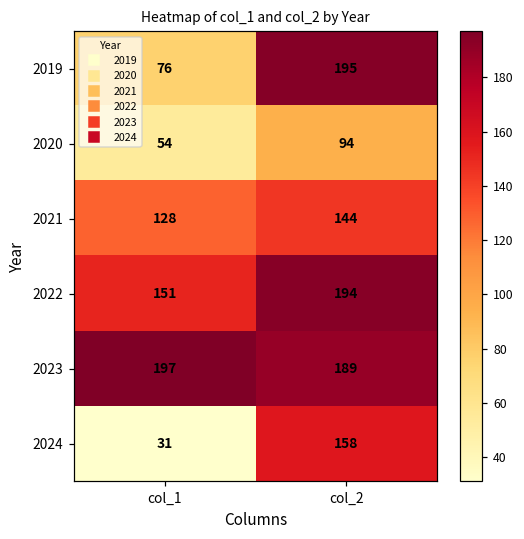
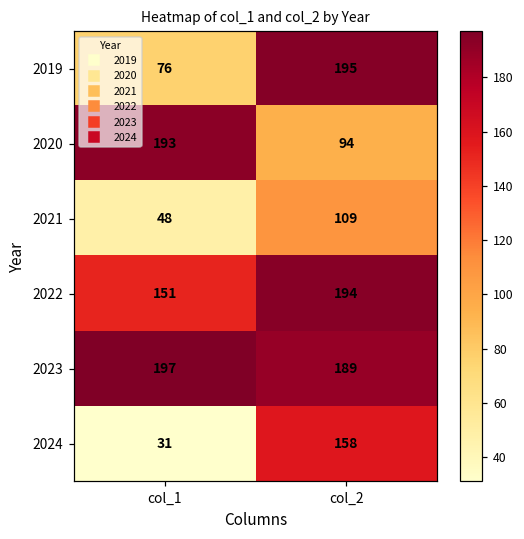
  {
    "2019": {
      "col_1": 76,
      "col_2": 195
    },
    "2020": {
-     "col_1": 54,
+     "col_1": 193,
      "col_2": 94
    },
    "2021": {
-     "col_1": 128,
-     "col_2": 144
+     "col_1": 48,
+     "col_2": 109
    },
    "2022": {
      "col_1": 151,
      "col_2": 194
    },
    "2023": {
      "col_1": 197,
      "col_2": 189
    },
    "2024": {
      "col_1": 31,
      "col_2": 158
    }
  }
